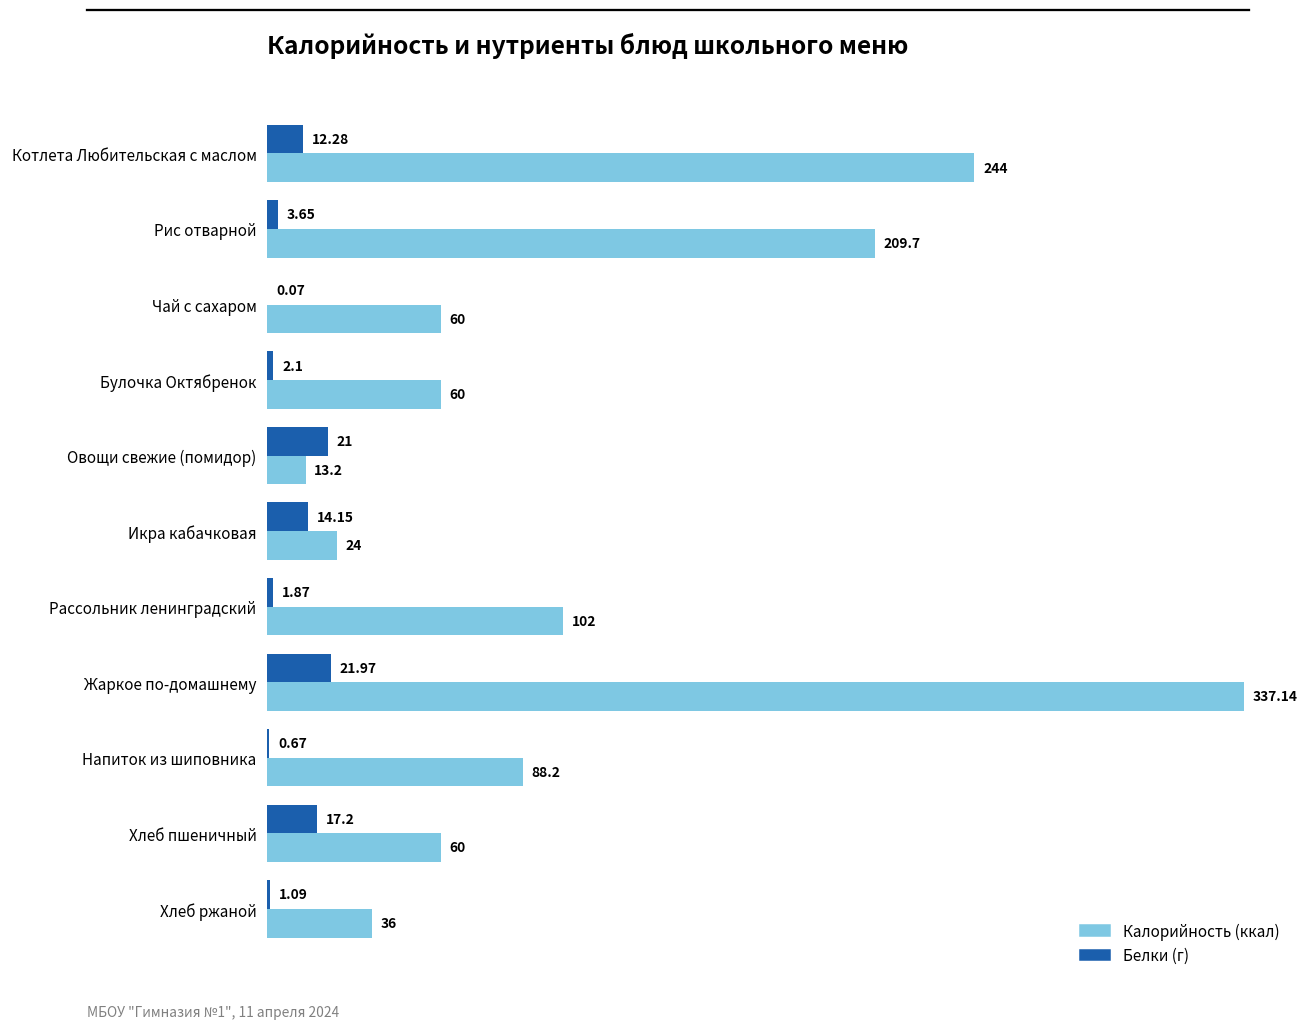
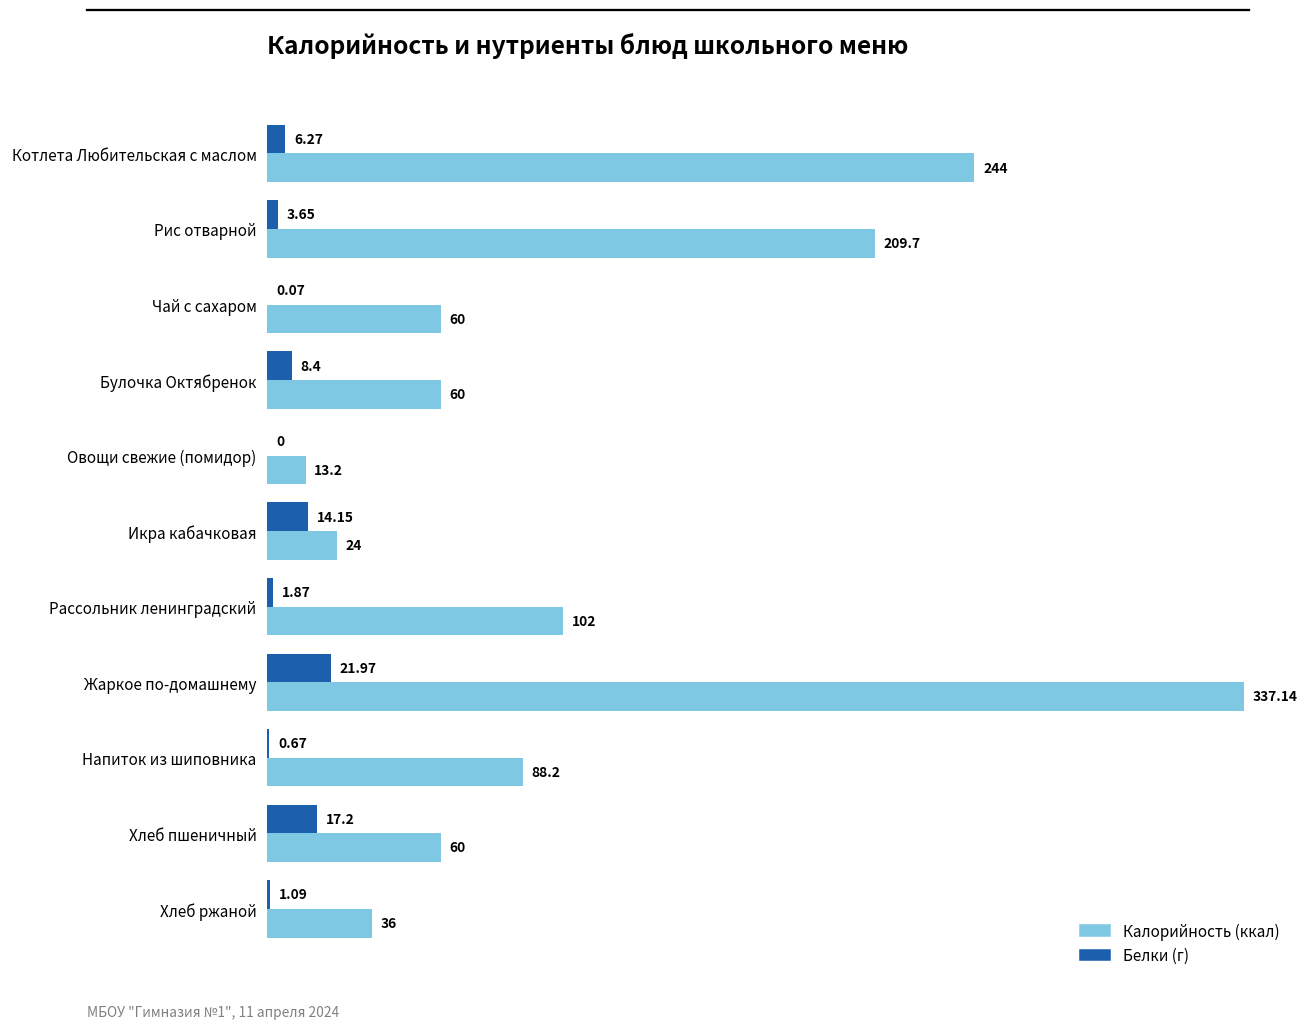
  {
    "Белки (г)": {
-     "Котлета Любительская с маслом": 12.28,
+     "Котлета Любительская с маслом": 6.27,
      "Рис отварной": 3.65,
      "Чай с сахаром": 0.07,
-     "Булочка Октябренок": 2.1,
-     "Овощи свежие (помидор)": 21,
+     "Булочка Октябренок": 8.4,
+     "Овощи свежие (помидор)": 0,
      "Икра кабачковая": 14.15,
      "Рассольник ленинградский": 1.87,
      "Жаркое по-домашнему": 21.97,
      "Напиток из шиповника": 0.67,
      "Хлеб пшеничный": 17.2,
      "Хлеб ржаной": 1.09
    }
  }
